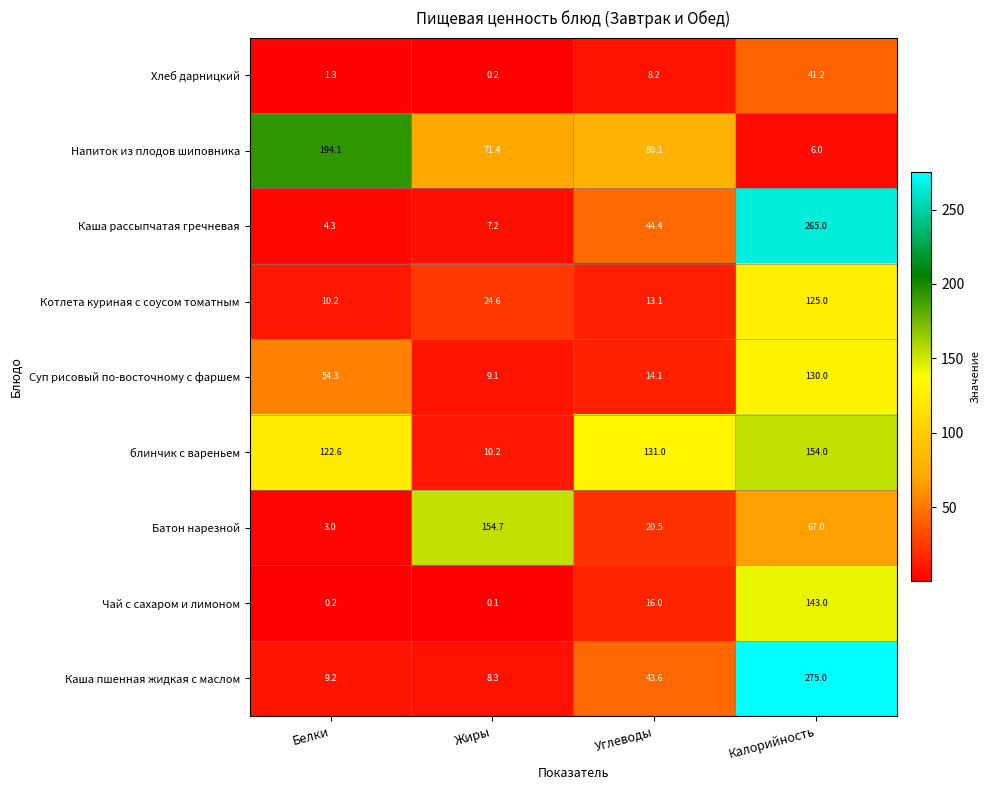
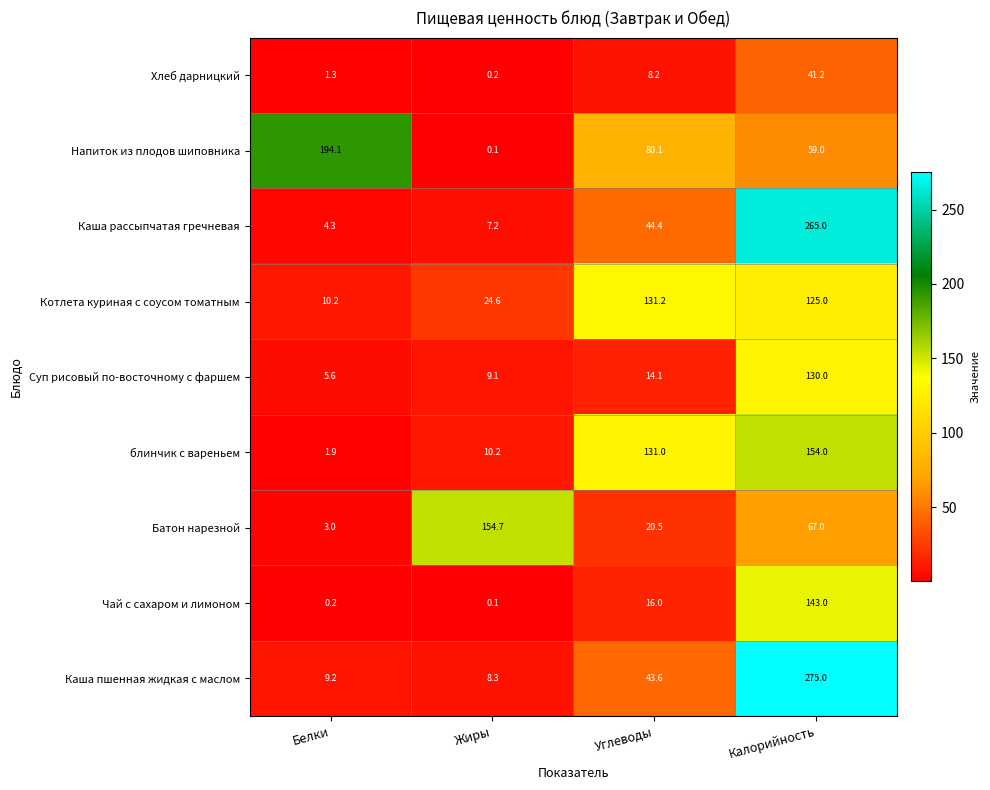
  {
    "Хлеб дарницкий": {
      "Белки": 1.3,
      "Жиры": 0.2,
      "Углеводы": 8.2,
      "Калорийность": 41.2
    },
    "Напиток из плодов шиповника": {
      "Белки": 194.1,
-     "Жиры": 71.4,
+     "Жиры": 0.1,
      "Углеводы": 80.1,
-     "Калорийность": 6.0
+     "Калорийность": 59.0
    },
    "Каша рассыпчатая гречневая": {
      "Белки": 4.3,
      "Жиры": 7.2,
      "Углеводы": 44.4,
      "Калорийность": 265.0
    },
    "Котлета куриная с соусом томатным": {
      "Белки": 10.2,
      "Жиры": 24.6,
-     "Углеводы": 13.1,
+     "Углеводы": 131.2,
      "Калорийность": 125.0
    },
    "Суп рисовый по-восточному с фаршем": {
-     "Белки": 54.3,
+     "Белки": 5.6,
      "Жиры": 9.1,
      "Углеводы": 14.1,
      "Калорийность": 130.0
    },
    "блинчик с вареньем": {
-     "Белки": 122.6,
+     "Белки": 1.9,
      "Жиры": 10.2,
      "Углеводы": 131.0,
      "Калорийность": 154.0
    },
    "Батон нарезной": {
      "Белки": 3.0,
      "Жиры": 154.7,
      "Углеводы": 20.5,
      "Калорийность": 67.0
    },
    "Чай с сахаром и лимоном": {
      "Белки": 0.2,
      "Жиры": 0.1,
      "Углеводы": 16.0,
      "Калорийность": 143.0
    },
    "Каша пшенная жидкая с маслом": {
      "Белки": 9.2,
      "Жиры": 8.3,
      "Углеводы": 43.6,
      "Калорийность": 275.0
    }
  }
